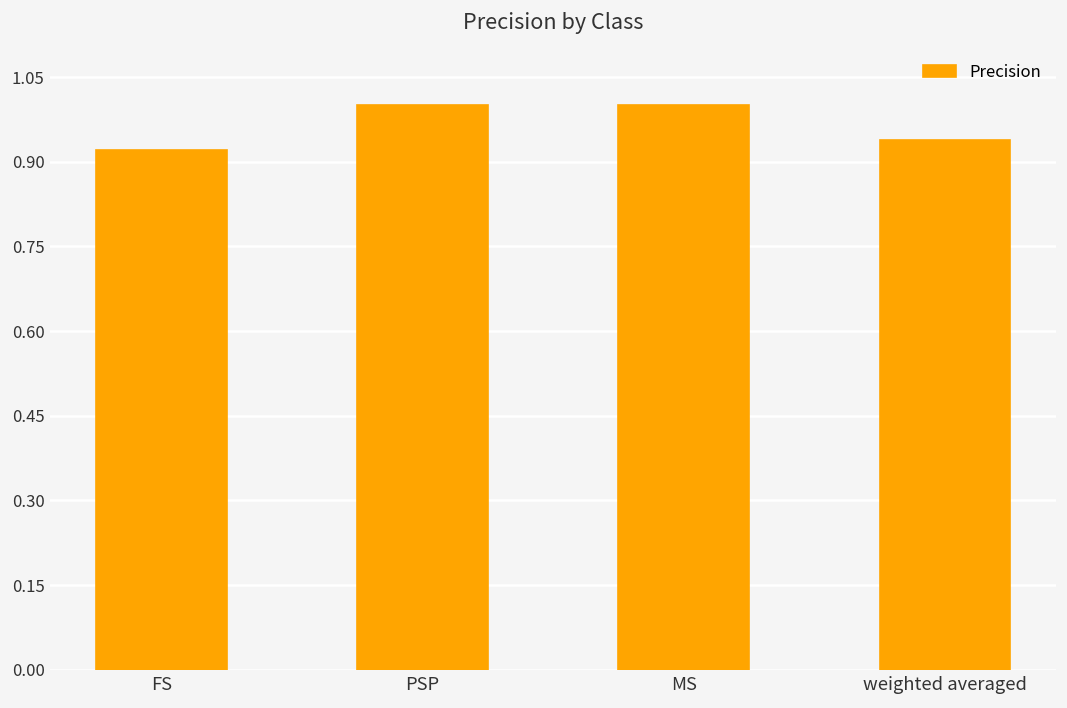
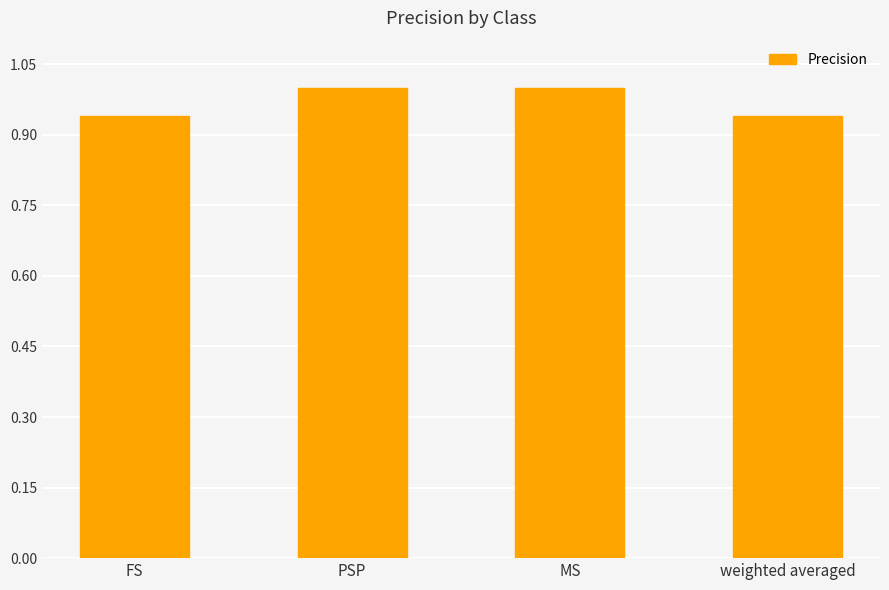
  {
-   "FS": 0.92,
+   "FS": 0.94,
    "PSP": 1.00,
    "MS": 1.00,
    "weighted averaged": 0.94
  }
